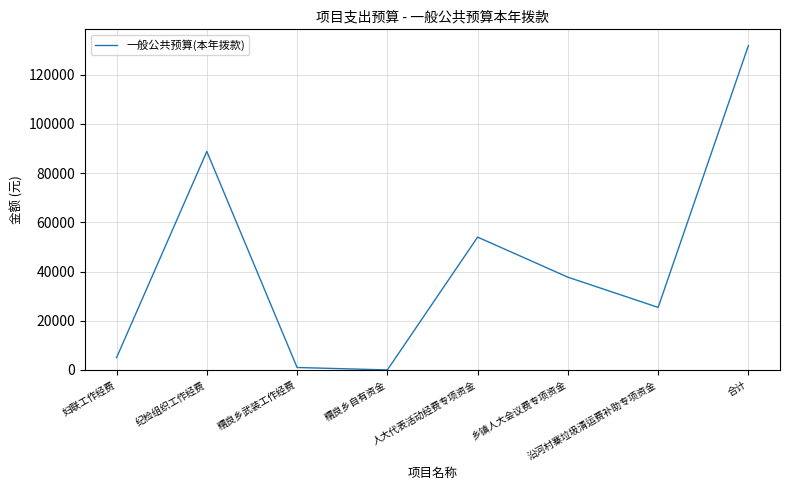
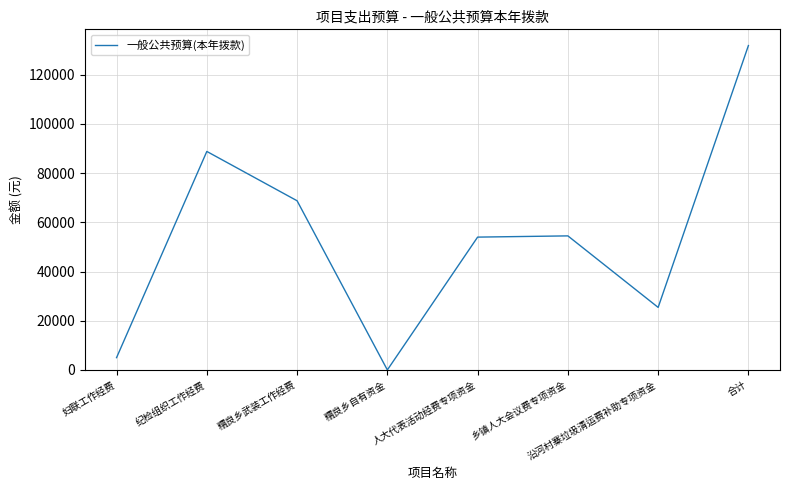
  {
    "妇联工作经费": 5000,
    "纪检组织工作经费": 89000,
-   "糯良乡武装工作经费": 1000,
+   "糯良乡武装工作经费": 69000,
    "糯良乡自有资金": 0,
    "人大代表活动经费专项资金": 54000,
-   "乡镇人大会议费专项资金": 38000,
+   "乡镇人大会议费专项资金": 55000,
    "沿河村寨垃圾清运费补助专项资金": 25000,
    "合计": 132000
  }
